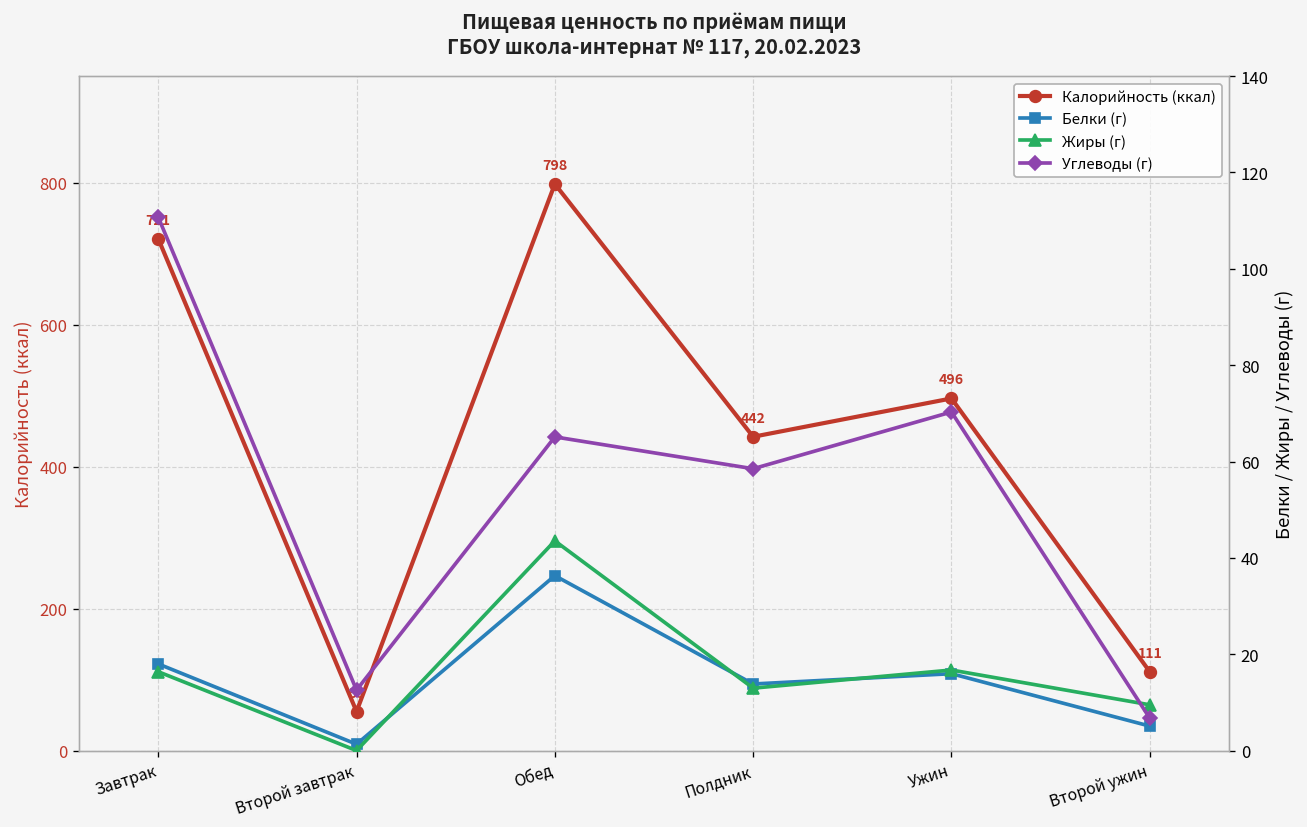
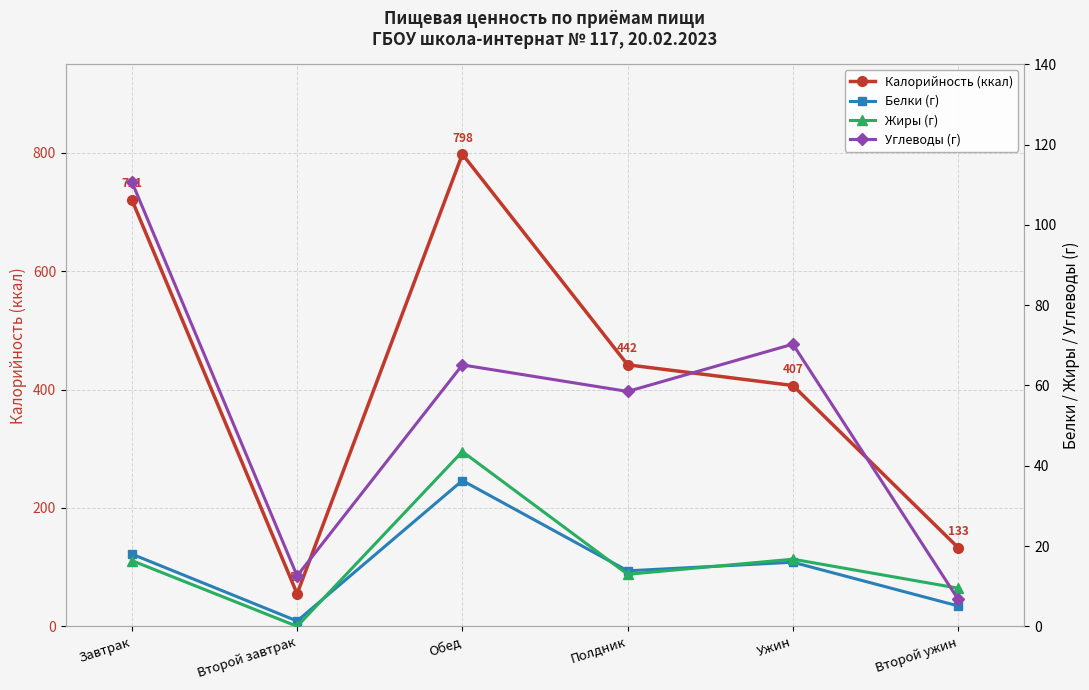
  {
    "Калорийность (ккал)": {
      "Обед": 798,
      "Полдник": 442,
-     "Ужин": 496,
-     "Второй ужин": 111
+     "Ужин": 407,
+     "Второй ужин": 133
    }
  }
